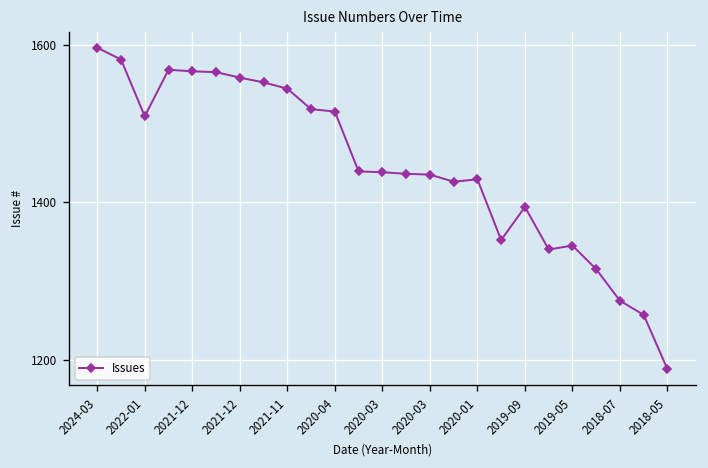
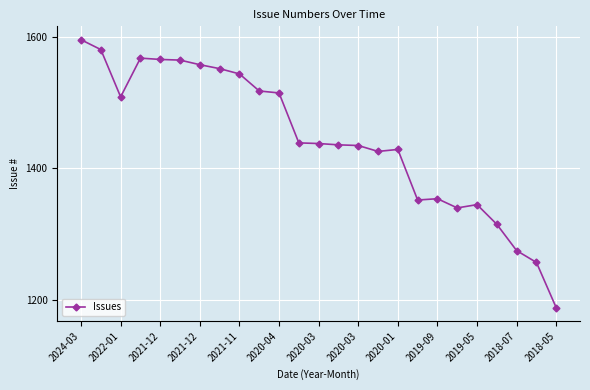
  {
    "2024-03": 1600,
    "2021-11": 1540,
    "2020-04": 1520,
    "2020-01": 1430,
-   "2019-09": 1390,
+   "2019-09": 1350,
    "2019-05": 1350,
    "2018-07": 1280
  }
